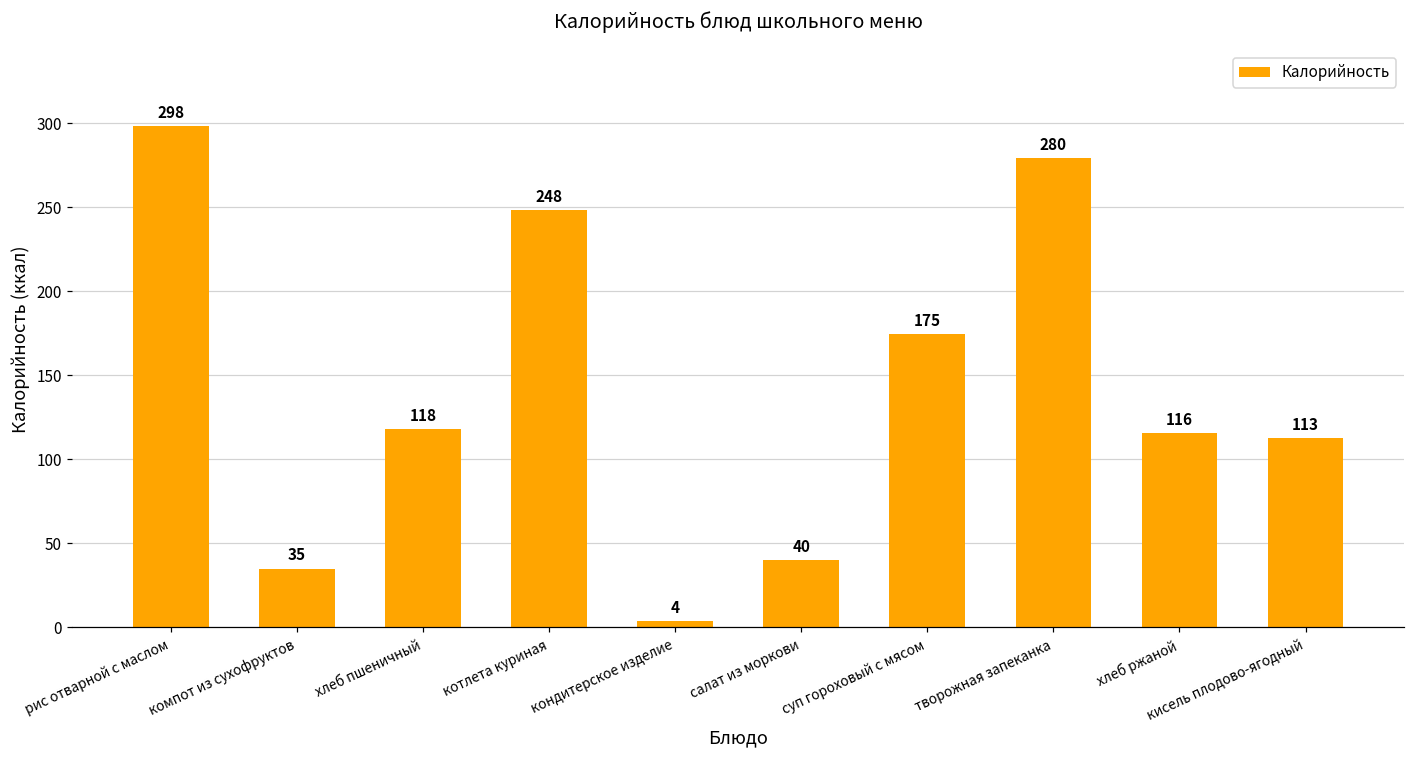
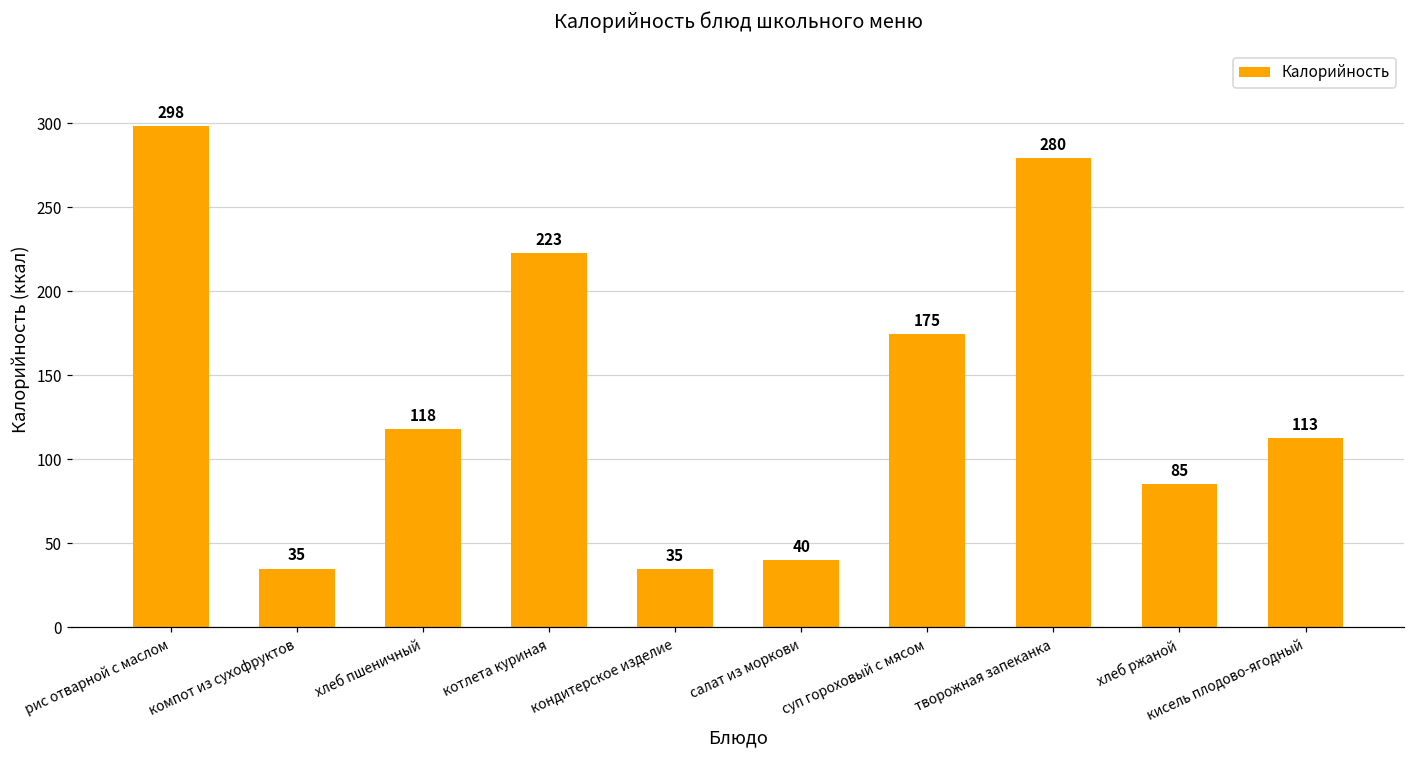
  {
    "рис отварной с маслом": 298,
    "компот из сухофруктов": 35,
    "хлеб пшеничный": 118,
-   "котлета куриная": 248,
-   "кондитерское изделие": 4,
+   "котлета куриная": 223,
+   "кондитерское изделие": 35,
    "салат из моркови": 40,
    "суп гороховый с мясом": 175,
    "творожная запеканка": 280,
-   "хлеб ржаной": 116,
+   "хлеб ржаной": 85,
    "кисель плодово-ягодный": 113
  }
